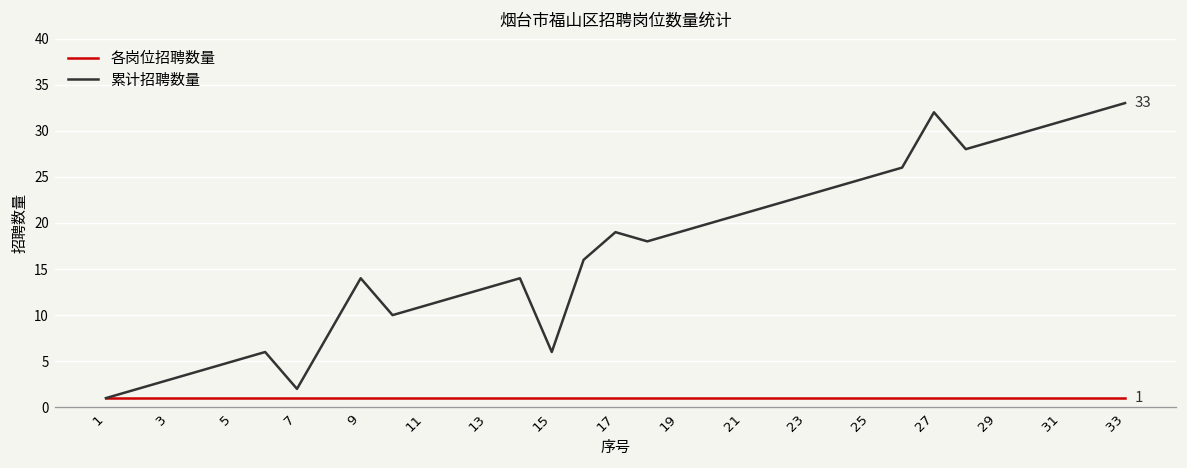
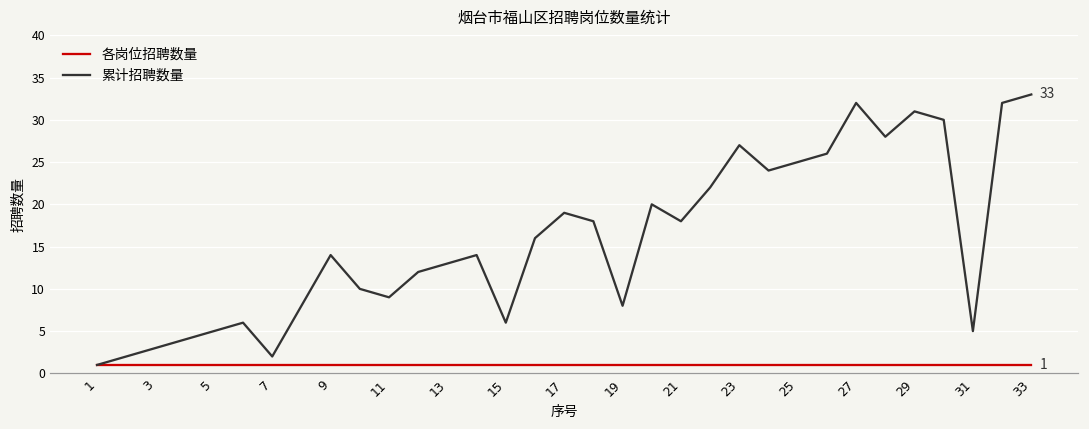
  {
    "各岗位招聘数量": {
      "33": 1
    },
    "累计招聘数量": {
      "3": 3,
      "5": 5,
      "7": 2,
      "9": 14,
-     "11": 11,
+     "11": 9,
      "13": 13,
      "15": 6,
      "17": 19,
-     "19": 19,
-     "21": 21,
-     "23": 23,
+     "19": 8,
+     "21": 18,
+     "23": 27,
      "25": 25,
      "27": 32,
-     "29": 29,
-     "31": 31
+     "29": 31,
+     "31": 5
    }
  }
